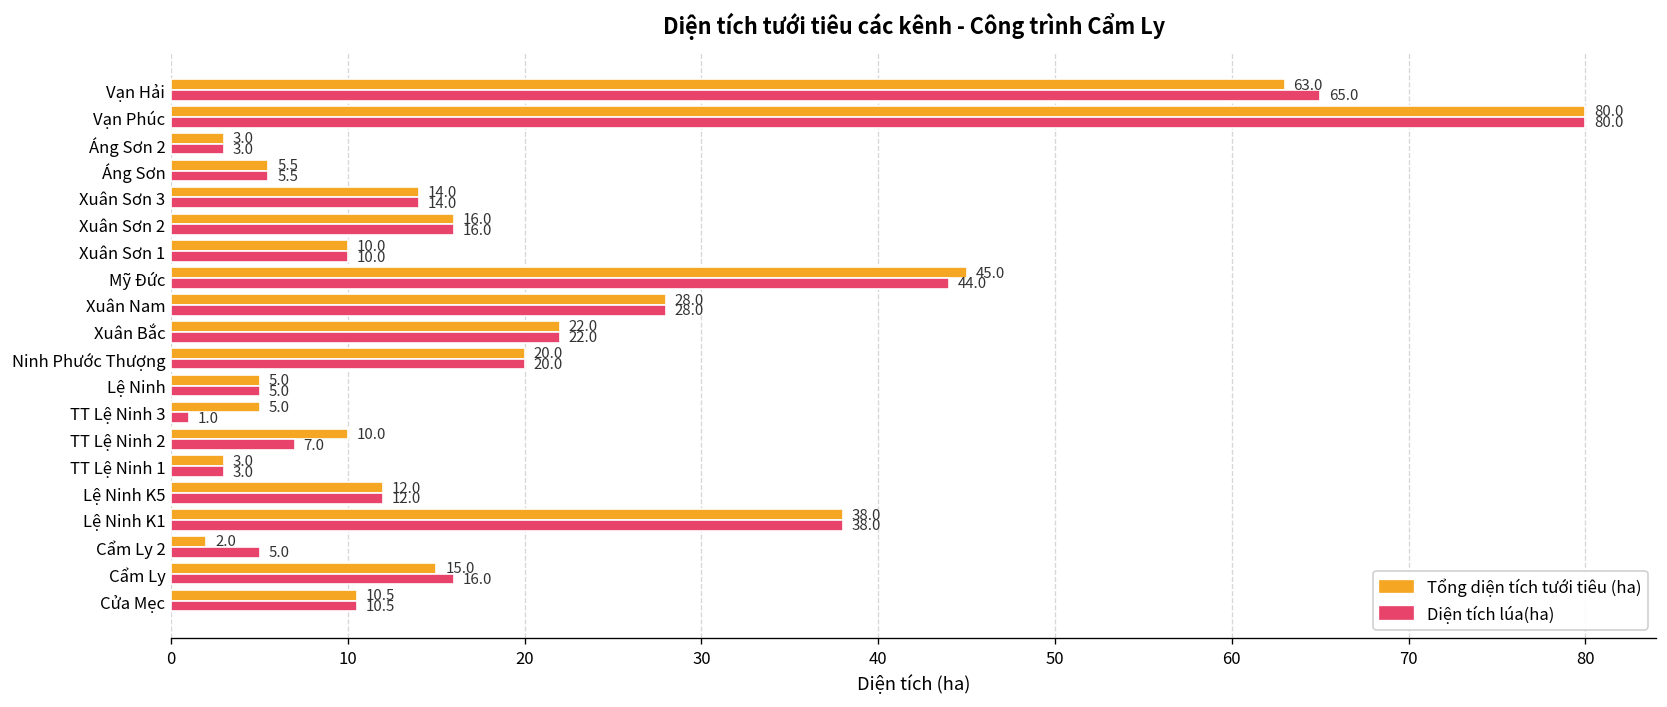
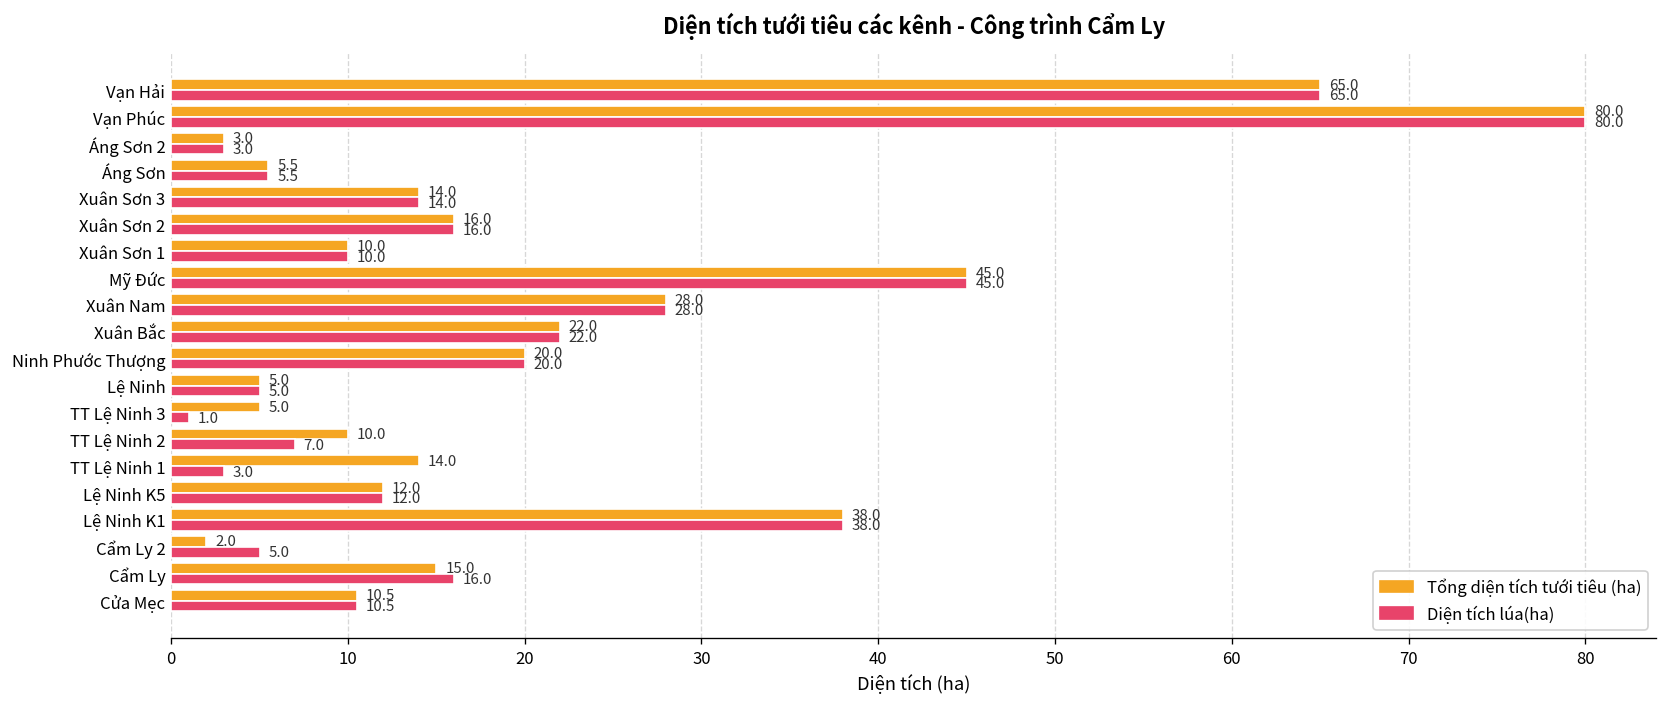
  {
    "Tổng diện tích tưới tiêu (ha)": {
-     "Vạn Hải": 63.0,
+     "Vạn Hải": 65.0,
      "TT Lệ Ninh 3": 5.0,
      "TT Lệ Ninh 2": 10.0,
-     "TT Lệ Ninh 1": 3.0,
+     "TT Lệ Ninh 1": 14.0,
      "Cẩm Ly 2": 2.0,
      "Cẩm Ly": 15.0
    },
    "Diện tích lúa(ha)": {
-     "Mỹ Đức": 44.0,
+     "Mỹ Đức": 45.0,
      "TT Lệ Ninh 3": 1.0,
      "TT Lệ Ninh 2": 7.0,
      "TT Lệ Ninh 1": 3.0,
      "Cẩm Ly 2": 5.0,
      "Cẩm Ly": 16.0
    }
  }
